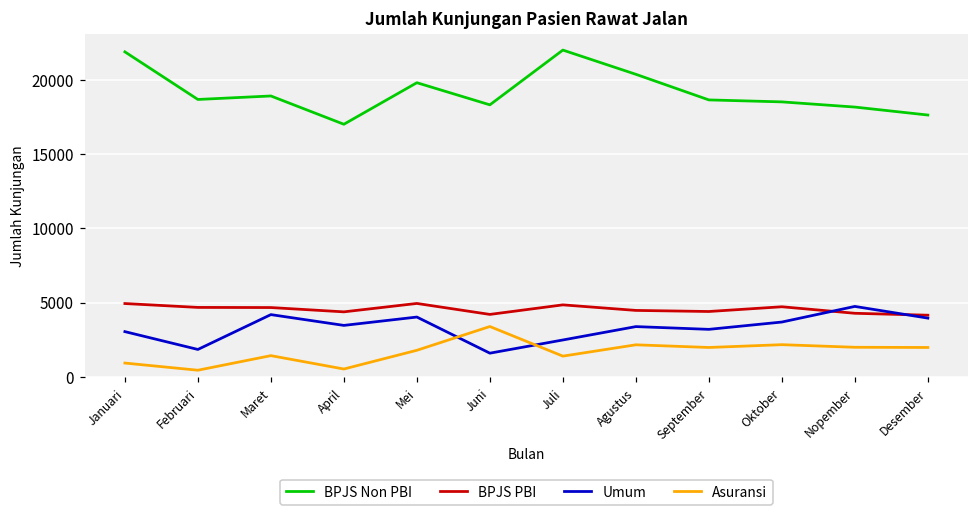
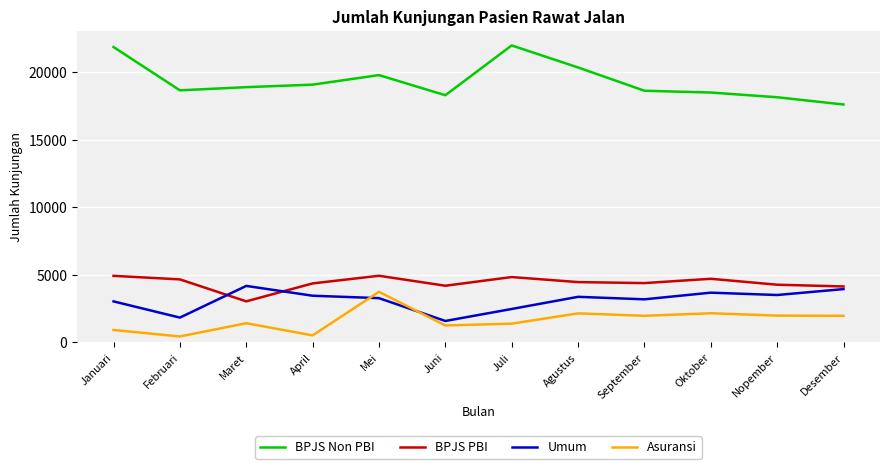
  {
    "BPJS Non PBI": {
      "Januari": 21900,
      "Februari": 18700,
      "Maret": 18900,
-     "April": 17000,
+     "April": 19100,
      "Mei": 19800,
      "Juni": 18300,
      "Juli": 22000,
      "Agustus": 20400,
      "September": 18600,
      "Oktober": 18500,
      "Nopember": 18200,
      "Desember": 17600
    },
    "BPJS PBI": {
      "Januari": 4900,
      "Februari": 4700,
-     "Maret": 4700,
+     "Maret": 3000,
      "April": 4400,
      "Mei": 4900,
      "Juni": 4200,
      "Juli": 4800,
      "Agustus": 4500,
      "September": 4400,
      "Oktober": 4700,
      "Nopember": 4300,
      "Desember": 4100
    },
    "Umum": {
      "Januari": 3000,
      "Februari": 1800,
      "Maret": 4200,
      "April": 3500,
-     "Mei": 4000,
+     "Mei": 3300,
      "Juni": 1600,
      "Juli": 2500,
      "Agustus": 3400,
      "September": 3200,
      "Oktober": 3700,
-     "Nopember": 4700,
+     "Nopember": 3500,
      "Desember": 4000
    },
    "Asuransi": {
      "Januari": 900,
      "Februari": 400,
      "Maret": 1400,
      "April": 500,
-     "Mei": 1800,
-     "Juni": 3400,
+     "Mei": 3800,
+     "Juni": 1300,
      "Juli": 1400,
      "Agustus": 2200,
      "September": 2000,
      "Oktober": 2200,
      "Nopember": 2000,
      "Desember": 2000
    }
  }
